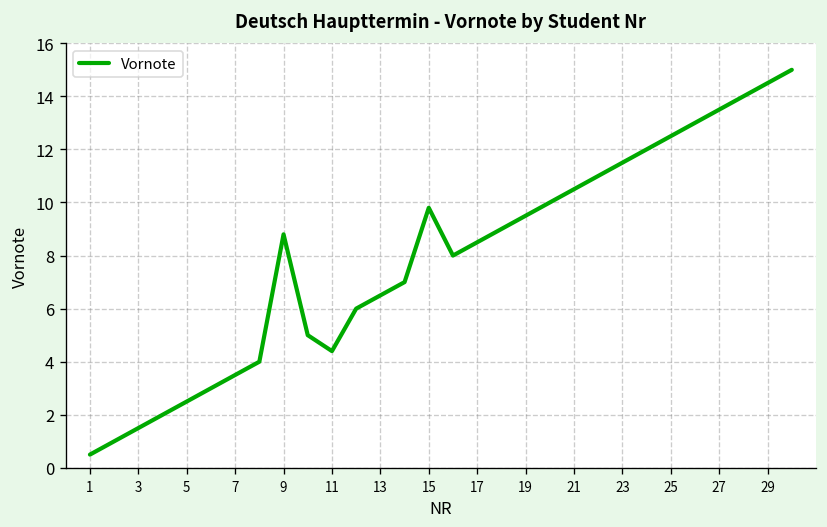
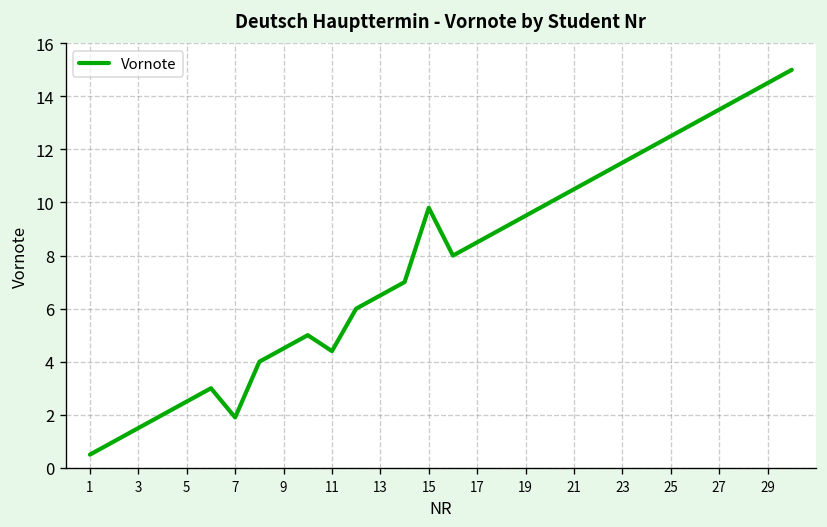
  {
    "1": 0.5,
    "3": 1.5,
    "5": 2.5,
-   "7": 3.5,
-   "9": 8.8,
+   "7": 1.9,
+   "9": 4.5,
    "11": 4.4,
    "13": 6.5,
    "15": 9.8,
    "17": 8.5,
    "19": 9.5,
    "21": 10.5,
    "23": 11.5,
    "25": 12.5,
    "27": 13.5,
    "29": 14.5
  }
